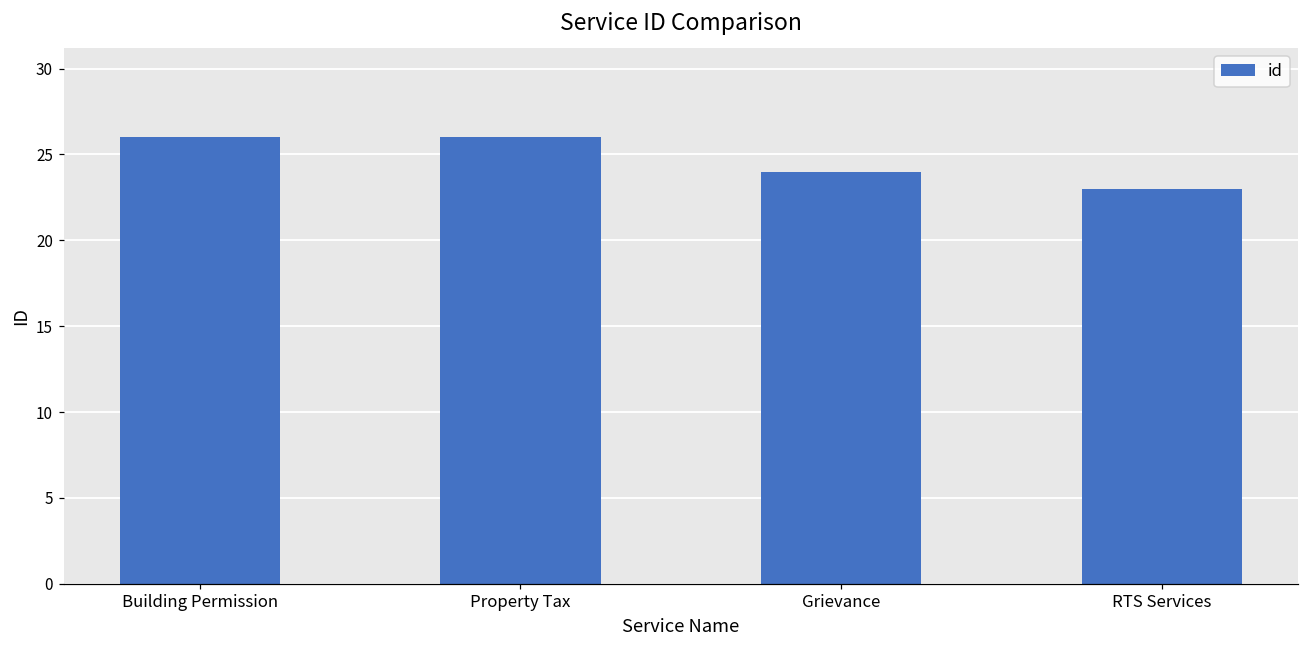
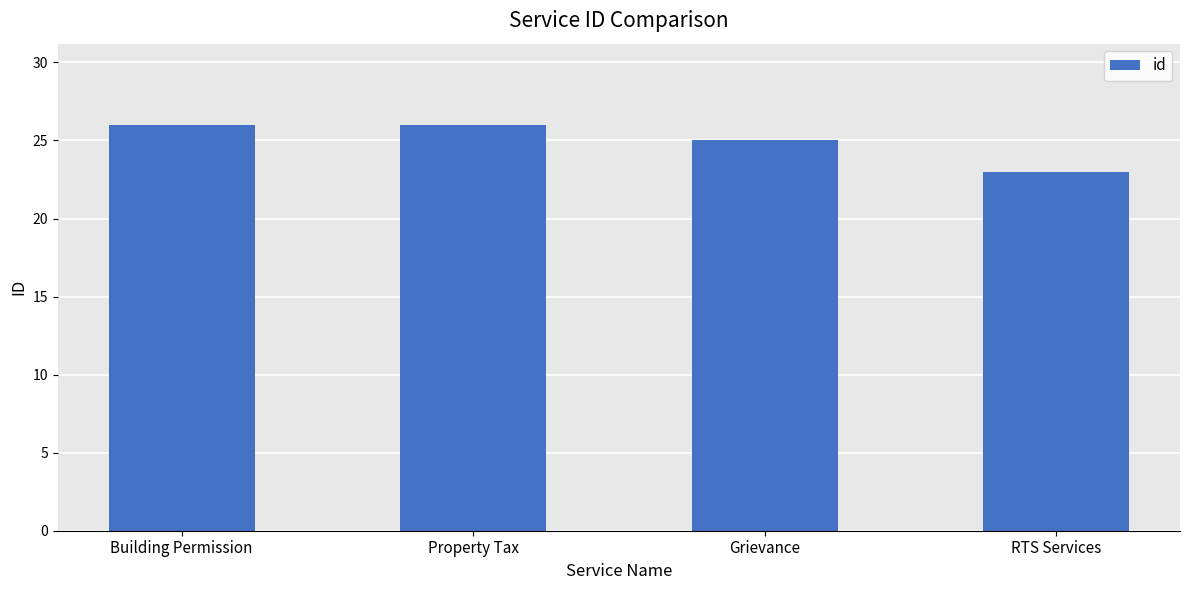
  {
    "Building Permission": 26,
    "Property Tax": 26,
-   "Grievance": 24,
+   "Grievance": 25,
    "RTS Services": 23
  }
